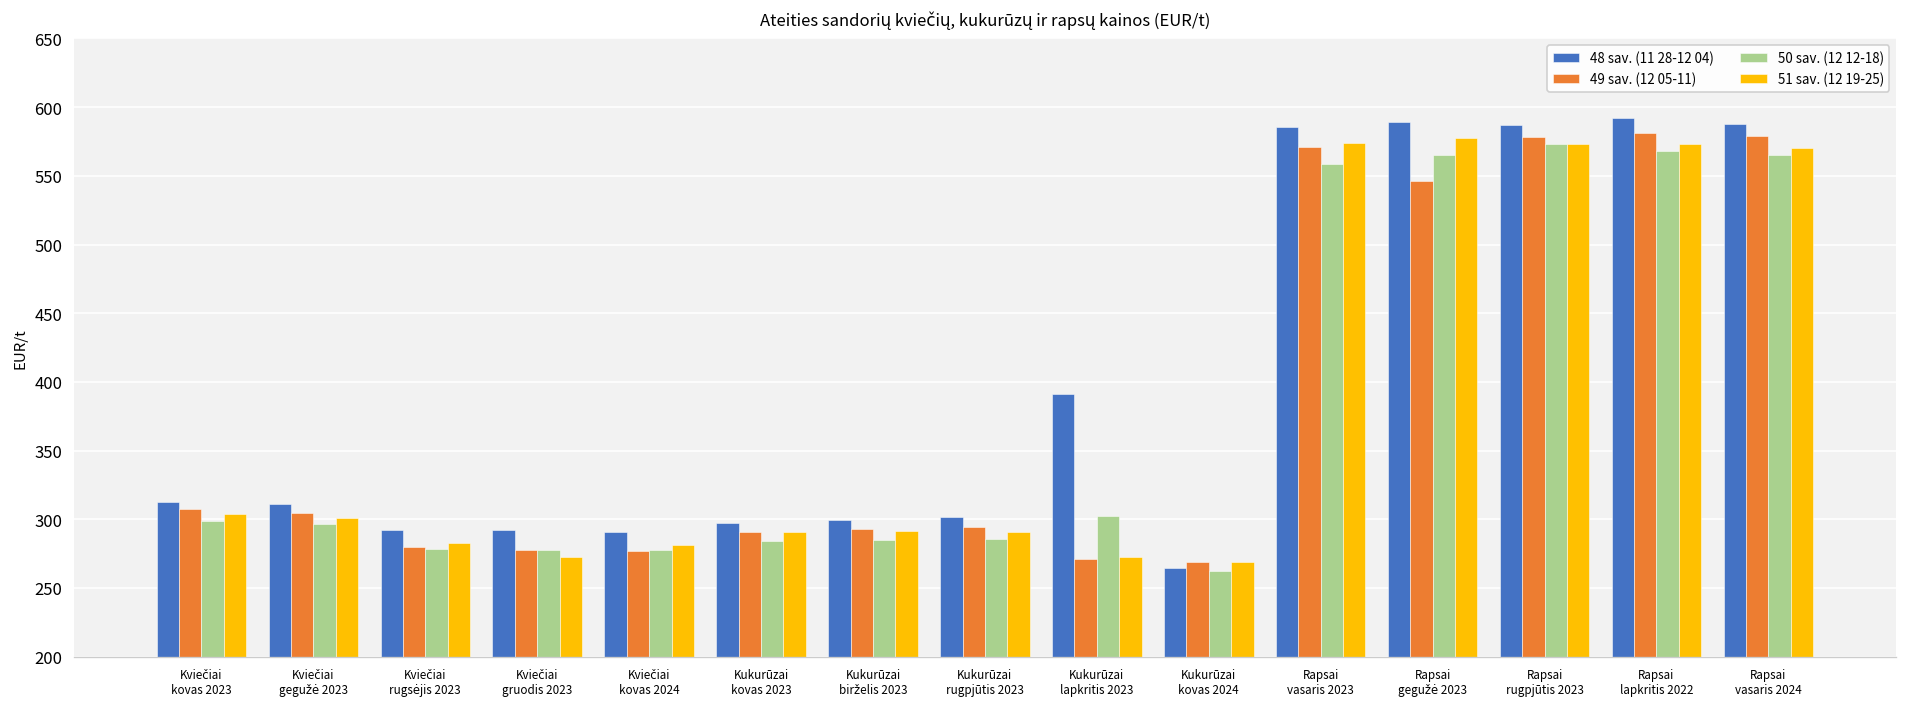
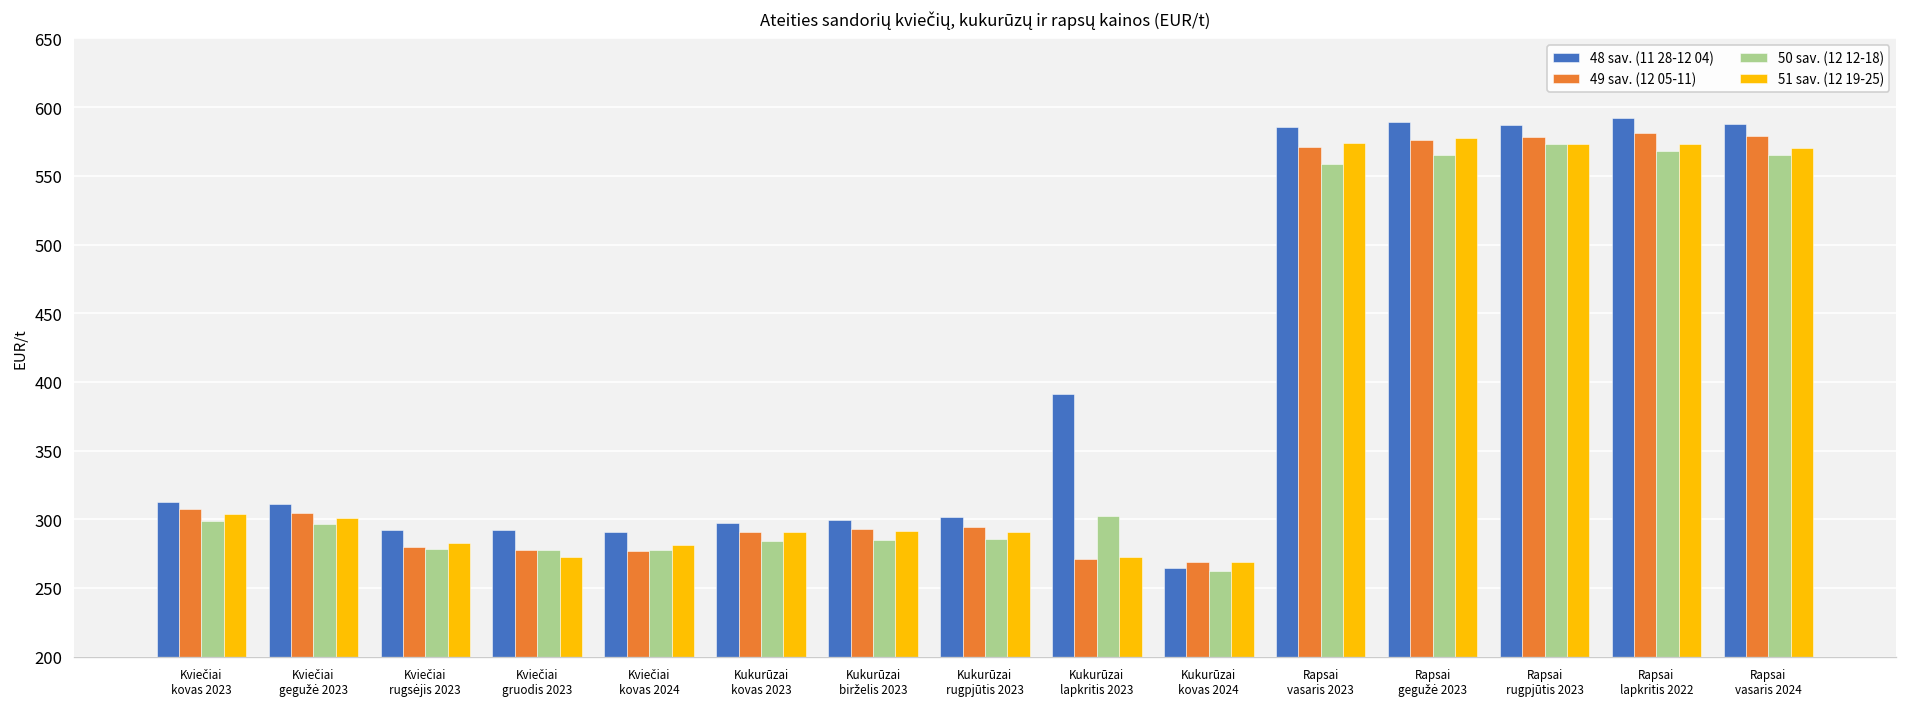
  {
    "48 sav. (11 28-12 04)": {
      "Kviečiai kovas 2023": 313,
      "Kviečiai gegužė 2023": 311,
      "Kviečiai rugsėjis 2023": 293,
      "Kviečiai gruodis 2023": 292,
      "Kviečiai kovas 2024": 291,
      "Kukurūzai kovas 2023": 298,
      "Kukurūzai birželis 2023": 300,
      "Kukurūzai rugpjūtis 2023": 302,
      "Kukurūzai lapkritis 2023": 391,
      "Kukurūzai kovas 2024": 264,
      "Rapsai vasaris 2023": 586,
      "Rapsai gegužė 2023": 589,
      "Rapsai rugpjūtis 2023": 587,
      "Rapsai lapkritis 2022": 592,
      "Rapsai vasaris 2024": 588
    },
    "49 sav. (12 05-11)": {
      "Kviečiai kovas 2023": 307,
      "Kviečiai gegužė 2023": 305,
      "Kviečiai rugsėjis 2023": 280,
      "Kviečiai gruodis 2023": 278,
      "Kviečiai kovas 2024": 277,
      "Kukurūzai kovas 2023": 291,
      "Kukurūzai birželis 2023": 293,
      "Kukurūzai rugpjūtis 2023": 295,
      "Kukurūzai lapkritis 2023": 271,
      "Kukurūzai kovas 2024": 269,
      "Rapsai vasaris 2023": 571,
-     "Rapsai gegužė 2023": 547,
+     "Rapsai gegužė 2023": 576,
      "Rapsai rugpjūtis 2023": 579,
      "Rapsai lapkritis 2022": 581,
      "Rapsai vasaris 2024": 579
    },
    "50 sav. (12 12-18)": {
      "Kviečiai kovas 2023": 299,
      "Kviečiai gegužė 2023": 297,
      "Kviečiai rugsėjis 2023": 279,
      "Kviečiai gruodis 2023": 278,
      "Kviečiai kovas 2024": 278,
      "Kukurūzai kovas 2023": 285,
      "Kukurūzai birželis 2023": 285,
      "Kukurūzai rugpjūtis 2023": 286,
      "Kukurūzai lapkritis 2023": 302,
      "Kukurūzai kovas 2024": 263,
      "Rapsai vasaris 2023": 559,
      "Rapsai gegužė 2023": 565,
      "Rapsai rugpjūtis 2023": 573,
      "Rapsai lapkritis 2022": 568,
      "Rapsai vasaris 2024": 566
    },
    "51 sav. (12 19-25)": {
      "Kviečiai kovas 2023": 304,
      "Kviečiai gegužė 2023": 301,
      "Kviečiai rugsėjis 2023": 283,
      "Kviečiai gruodis 2023": 273,
      "Kviečiai kovas 2024": 282,
      "Kukurūzai kovas 2023": 291,
      "Kukurūzai birželis 2023": 291,
      "Kukurūzai rugpjūtis 2023": 291,
      "Kukurūzai lapkritis 2023": 272,
      "Kukurūzai kovas 2024": 269,
      "Rapsai vasaris 2023": 574,
      "Rapsai gegužė 2023": 577,
      "Rapsai rugpjūtis 2023": 574,
      "Rapsai lapkritis 2022": 573,
      "Rapsai vasaris 2024": 571
    }
  }
